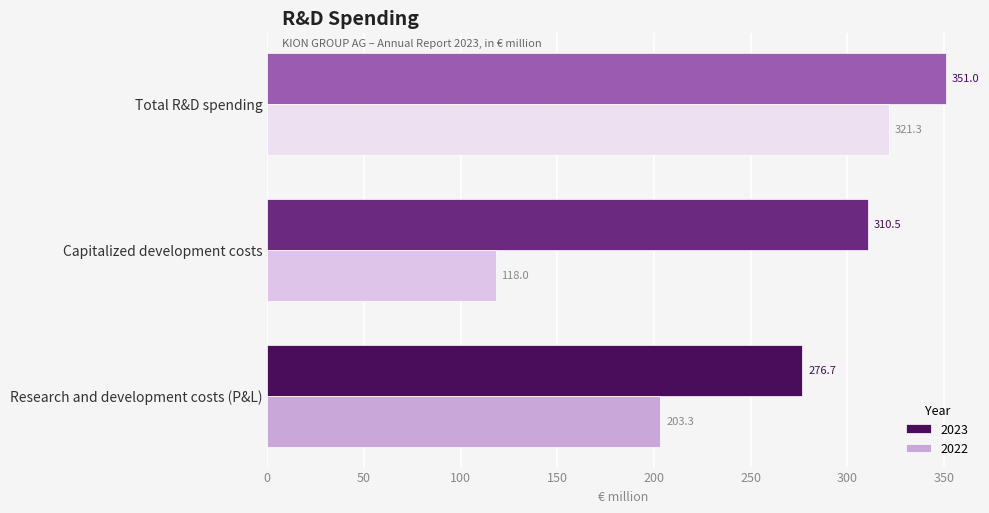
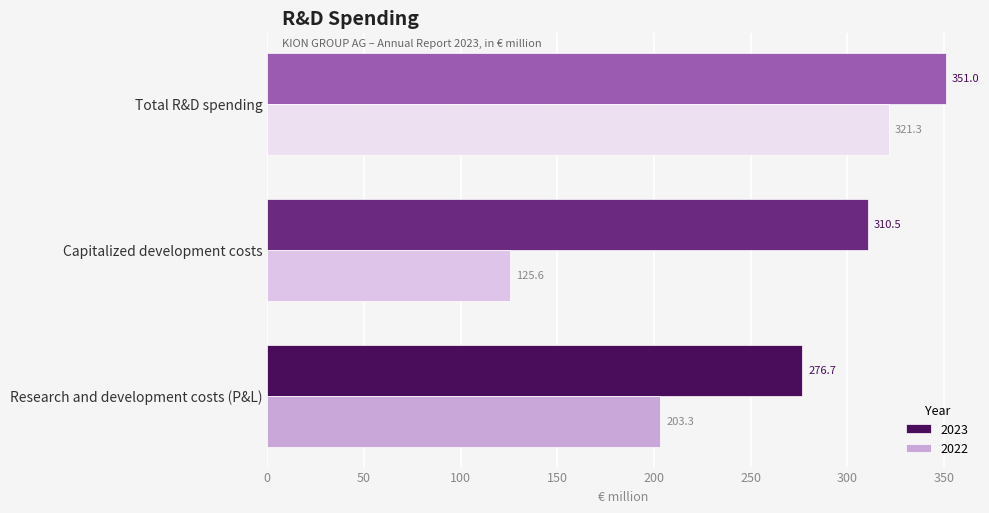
  {
    "2023": {
      "Total R&D spending": 351.0,
      "Capitalized development costs": 310.5,
      "Research and development costs (P&L)": 276.7
    },
    "2022": {
      "Total R&D spending": 321.3,
-     "Capitalized development costs": 118.0,
+     "Capitalized development costs": 125.6,
      "Research and development costs (P&L)": 203.3
    }
  }
